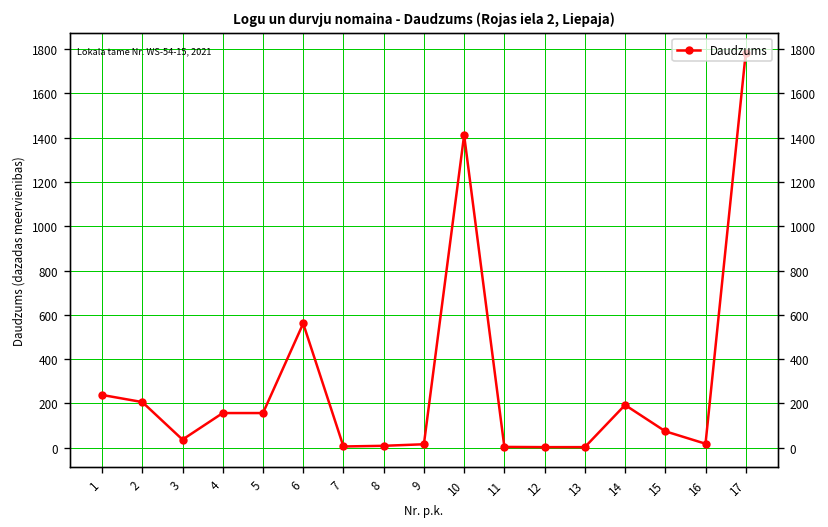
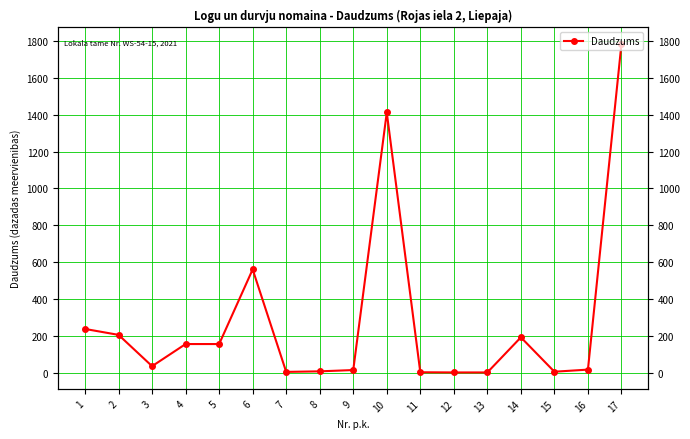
  {
    "1": 240,
    "2": 210,
    "3": 40,
    "4": 160,
    "5": 160,
    "6": 560,
    "7": 10,
    "8": 10,
    "9": 20,
    "10": 1410,
    "11": 0,
    "12": 0,
    "13": 0,
    "14": 190,
-   "15": 70,
+   "15": 10,
    "16": 20
  }
